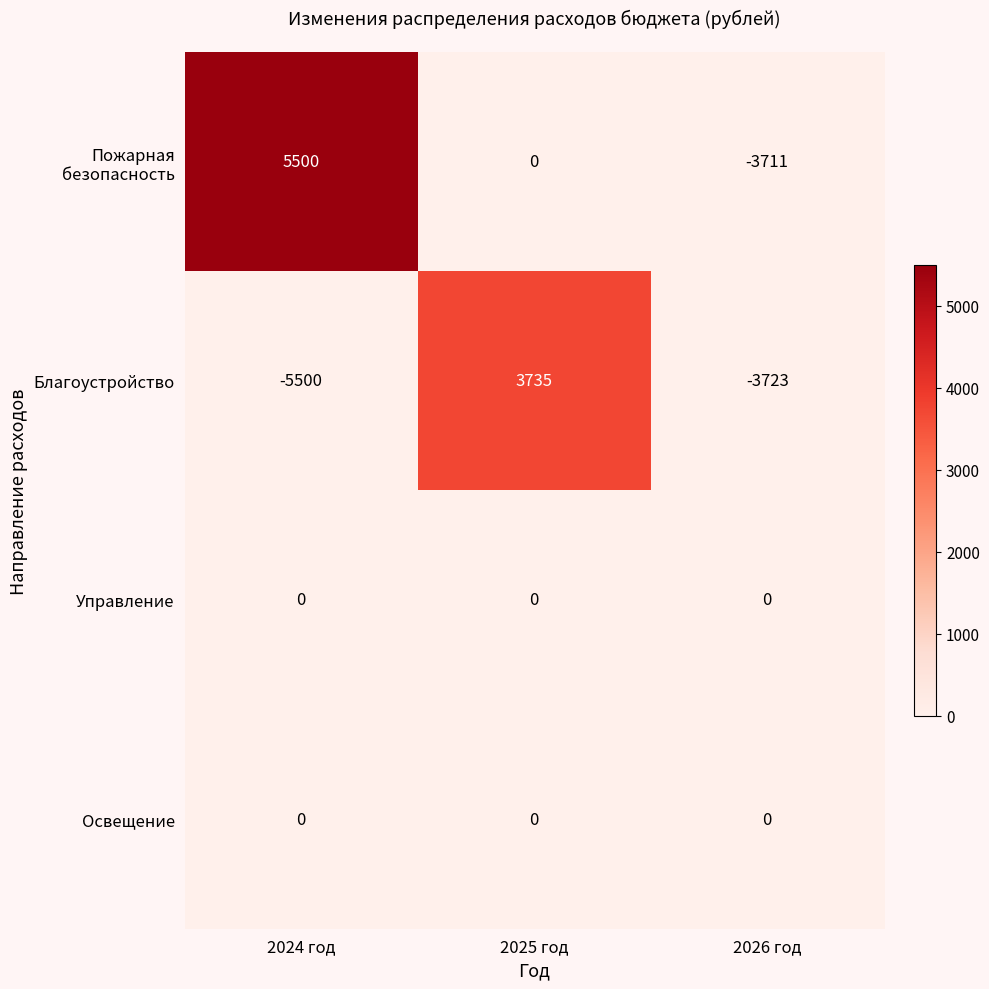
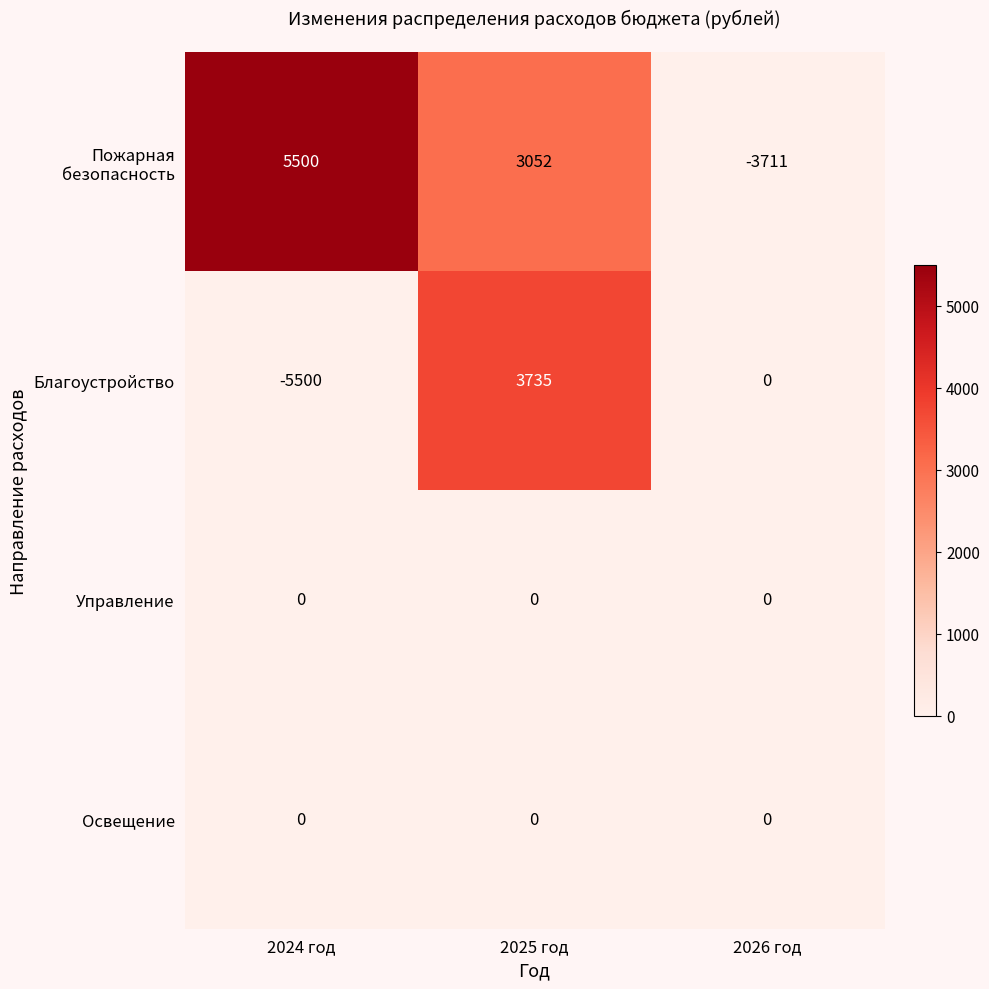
  {
    "Пожарная безопасность": {
      "2024 год": 5500,
-     "2025 год": 0,
+     "2025 год": 3052,
      "2026 год": -3711
    },
    "Благоустройство": {
      "2024 год": -5500,
      "2025 год": 3735,
-     "2026 год": -3723
+     "2026 год": 0
    },
    "Управление": {
      "2024 год": 0,
      "2025 год": 0,
      "2026 год": 0
    },
    "Освещение": {
      "2024 год": 0,
      "2025 год": 0,
      "2026 год": 0
    }
  }
